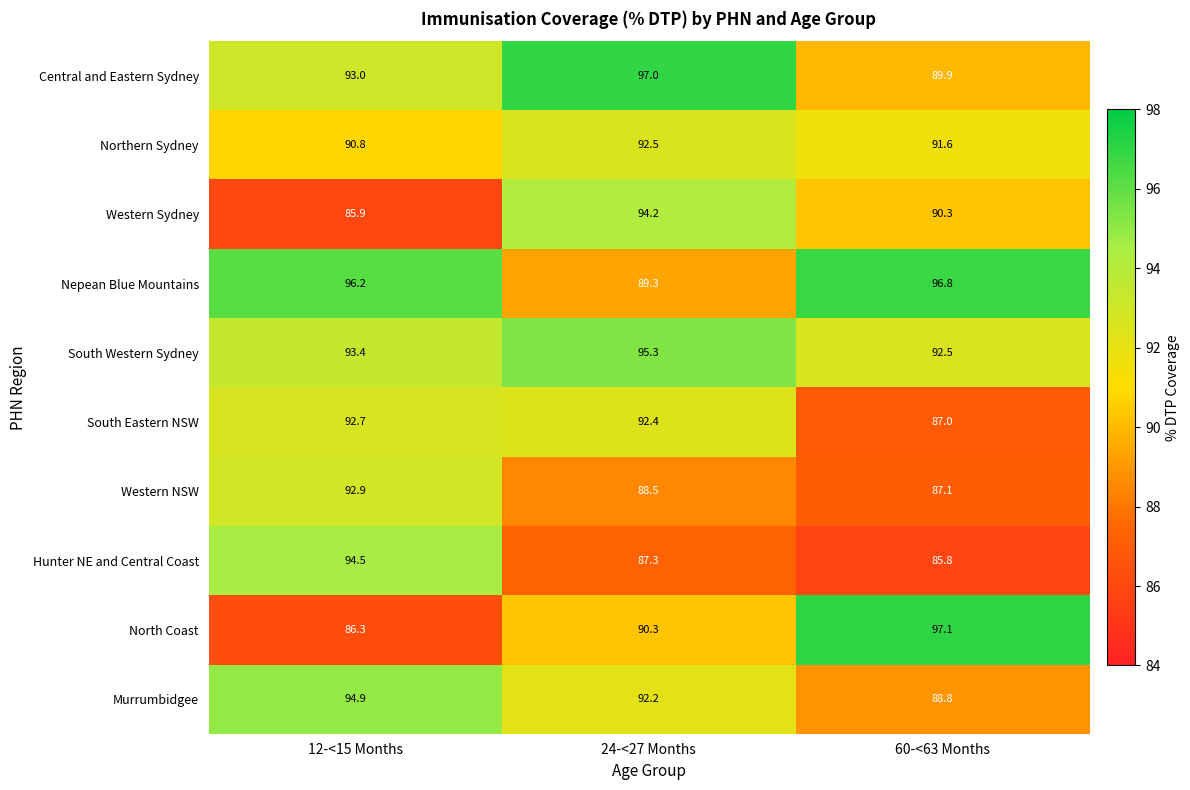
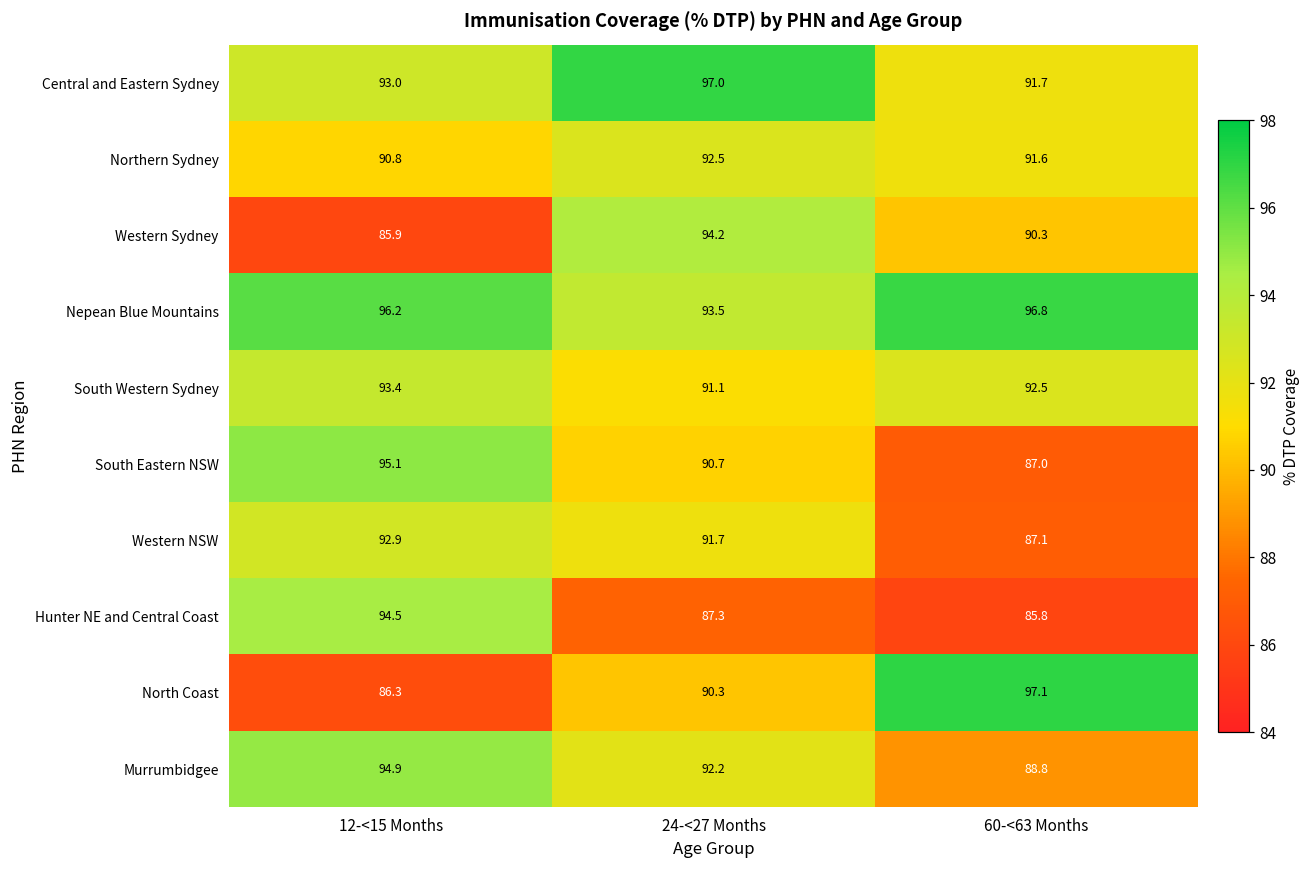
  {
    "Central and Eastern Sydney": {
      "12-<15 Months": 93.0,
      "24-<27 Months": 97.0,
-     "60-<63 Months": 89.9
+     "60-<63 Months": 91.7
    },
    "Northern Sydney": {
      "12-<15 Months": 90.8,
      "24-<27 Months": 92.5,
      "60-<63 Months": 91.6
    },
    "Western Sydney": {
      "12-<15 Months": 85.9,
      "24-<27 Months": 94.2,
      "60-<63 Months": 90.3
    },
    "Nepean Blue Mountains": {
      "12-<15 Months": 96.2,
-     "24-<27 Months": 89.3,
+     "24-<27 Months": 93.5,
      "60-<63 Months": 96.8
    },
    "South Western Sydney": {
      "12-<15 Months": 93.4,
-     "24-<27 Months": 95.3,
+     "24-<27 Months": 91.1,
      "60-<63 Months": 92.5
    },
    "South Eastern NSW": {
-     "12-<15 Months": 92.7,
-     "24-<27 Months": 92.4,
+     "12-<15 Months": 95.1,
+     "24-<27 Months": 90.7,
      "60-<63 Months": 87.0
    },
    "Western NSW": {
      "12-<15 Months": 92.9,
-     "24-<27 Months": 88.5,
+     "24-<27 Months": 91.7,
      "60-<63 Months": 87.1
    },
    "Hunter NE and Central Coast": {
      "12-<15 Months": 94.5,
      "24-<27 Months": 87.3,
      "60-<63 Months": 85.8
    },
    "North Coast": {
      "12-<15 Months": 86.3,
      "24-<27 Months": 90.3,
      "60-<63 Months": 97.1
    },
    "Murrumbidgee": {
      "12-<15 Months": 94.9,
      "24-<27 Months": 92.2,
      "60-<63 Months": 88.8
    }
  }
